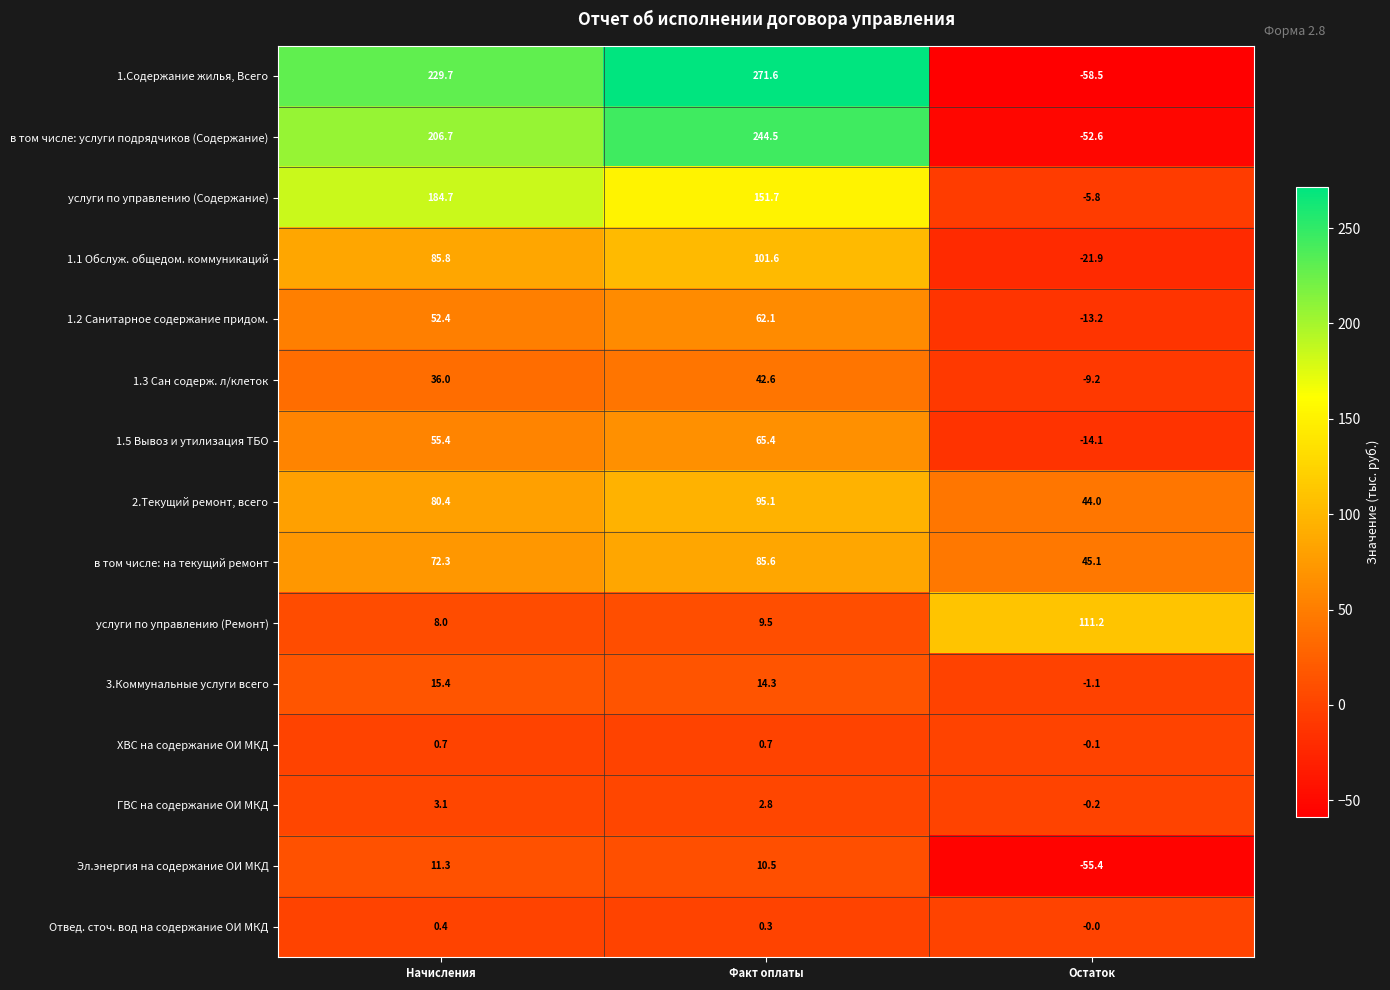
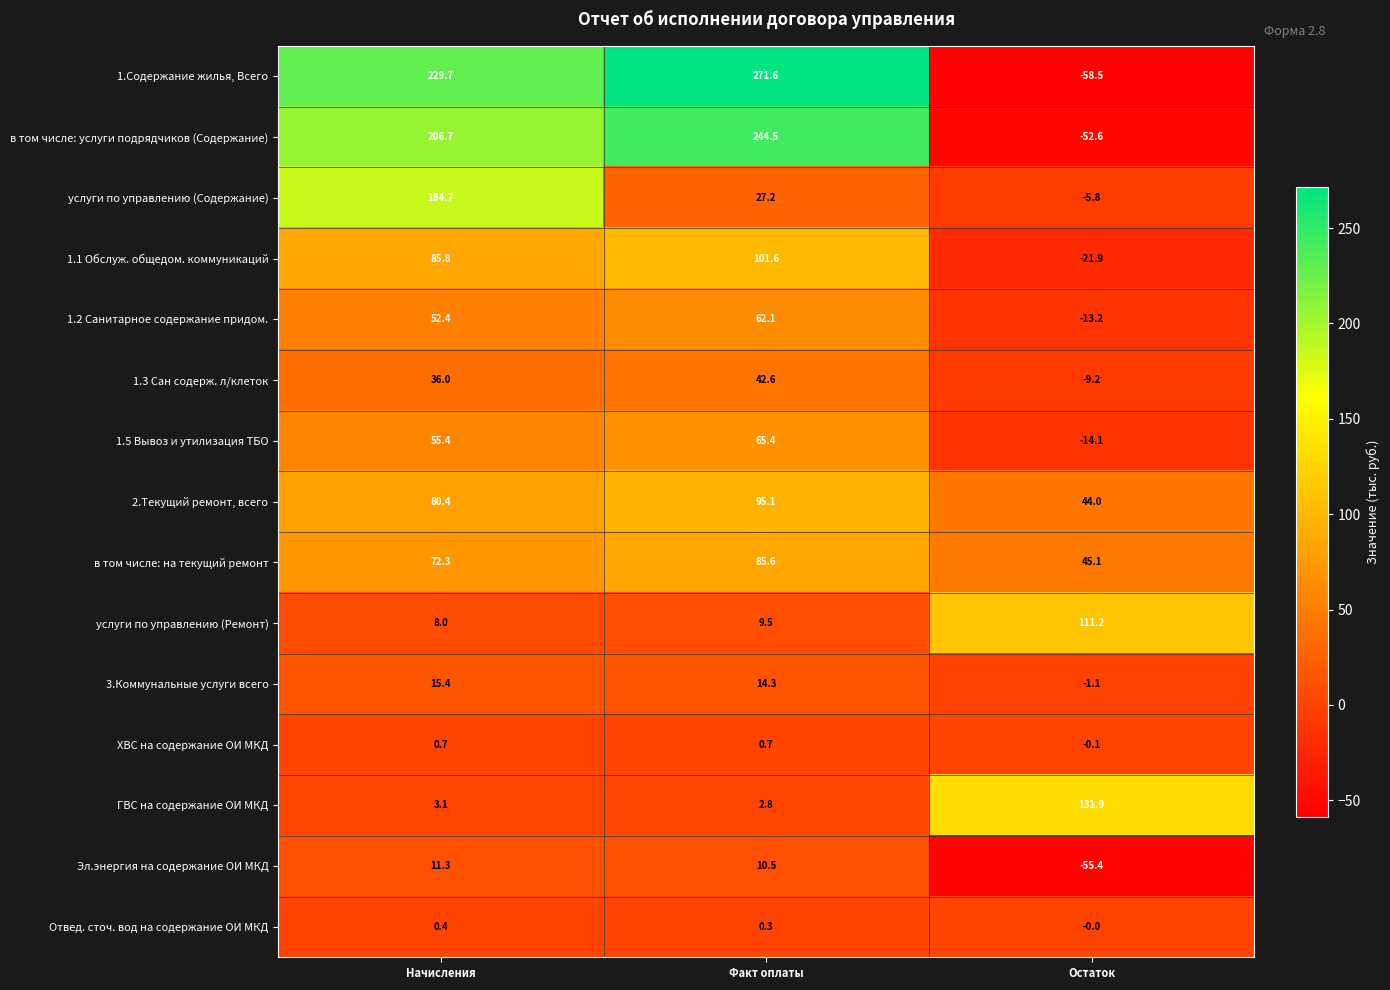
  {
    "1.Содержание жилья, Всего": {
      "Начисления": 229.7,
      "Факт оплаты": 271.6,
      "Остаток": -58.5
    },
    "в том числе: услуги подрядчиков (Содержание)": {
      "Начисления": 206.7,
      "Факт оплаты": 244.5,
      "Остаток": -52.6
    },
    "услуги по управлению (Содержание)": {
      "Начисления": 184.7,
-     "Факт оплаты": 151.7,
+     "Факт оплаты": 27.2,
      "Остаток": -5.8
    },
    "1.1 Обслуж. общедом. коммуникаций": {
      "Начисления": 85.8,
      "Факт оплаты": 101.6,
      "Остаток": -21.9
    },
    "1.2 Санитарное содержание придом.": {
      "Начисления": 52.4,
      "Факт оплаты": 62.1,
      "Остаток": -13.2
    },
    "1.3 Сан содерж. л/клеток": {
      "Начисления": 36.0,
      "Факт оплаты": 42.6,
      "Остаток": -9.2
    },
    "1.5 Вывоз и утилизация ТБО": {
      "Начисления": 55.4,
      "Факт оплаты": 65.4,
      "Остаток": -14.1
    },
    "2.Текущий ремонт, всего": {
      "Начисления": 80.4,
      "Факт оплаты": 95.1,
      "Остаток": 44.0
    },
    "в том числе: на текущий ремонт": {
      "Начисления": 72.3,
      "Факт оплаты": 85.6,
      "Остаток": 45.1
    },
    "услуги по управлению (Ремонт)": {
      "Начисления": 8.0,
      "Факт оплаты": 9.5,
      "Остаток": 111.2
    },
    "3.Коммунальные услуги всего": {
      "Начисления": 15.4,
      "Факт оплаты": 14.3,
      "Остаток": -1.1
    },
    "ХВС на содержание ОИ МКД": {
      "Начисления": 0.7,
      "Факт оплаты": 0.7,
      "Остаток": -0.1
    },
    "ГВС на содержание ОИ МКД": {
      "Начисления": 3.1,
      "Факт оплаты": 2.8,
-     "Остаток": -0.2
+     "Остаток": 131.9
    },
    "Эл.энергия на содержание ОИ МКД": {
      "Начисления": 11.3,
      "Факт оплаты": 10.5,
      "Остаток": -55.4
    },
    "Отвед. сточ. вод на содержание ОИ МКД": {
      "Начисления": 0.4,
      "Факт оплаты": 0.3,
      "Остаток": -0.0
    }
  }
